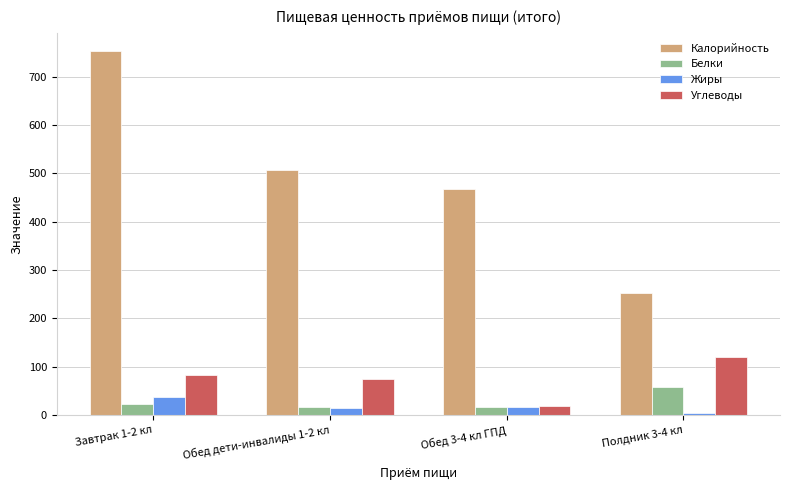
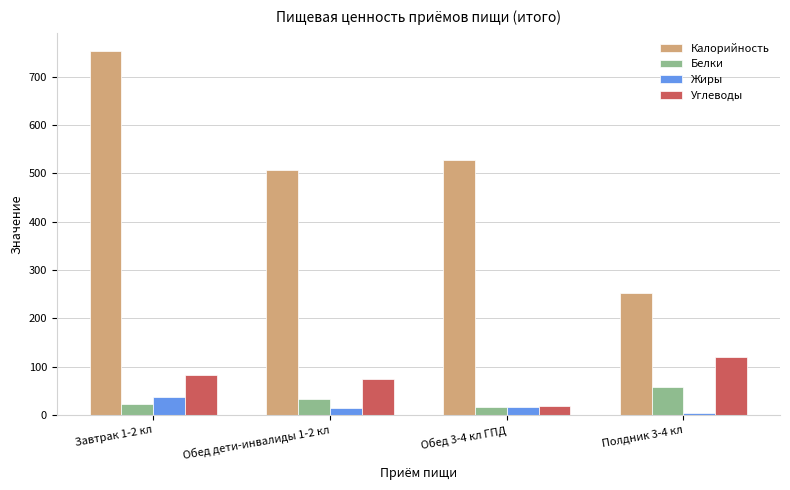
  {
    "Калорийность": {
      "Завтрак 1-2 кл": 750,
      "Обед дети-инвалиды 1-2 кл": 510,
-     "Обед 3-4 кл ГПД": 470,
+     "Обед 3-4 кл ГПД": 530,
      "Полдник 3-4 кл": 250
    },
    "Белки": {
      "Завтрак 1-2 кл": 20,
-     "Обед дети-инвалиды 1-2 кл": 20,
+     "Обед дети-инвалиды 1-2 кл": 30,
      "Обед 3-4 кл ГПД": 20,
      "Полдник 3-4 кл": 60
    },
    "Жиры": {
      "Завтрак 1-2 кл": 40,
      "Обед дети-инвалиды 1-2 кл": 10,
      "Обед 3-4 кл ГПД": 20
    },
    "Углеводы": {
      "Завтрак 1-2 кл": 80,
      "Обед дети-инвалиды 1-2 кл": 70,
      "Обед 3-4 кл ГПД": 20,
      "Полдник 3-4 кл": 120
    }
  }
